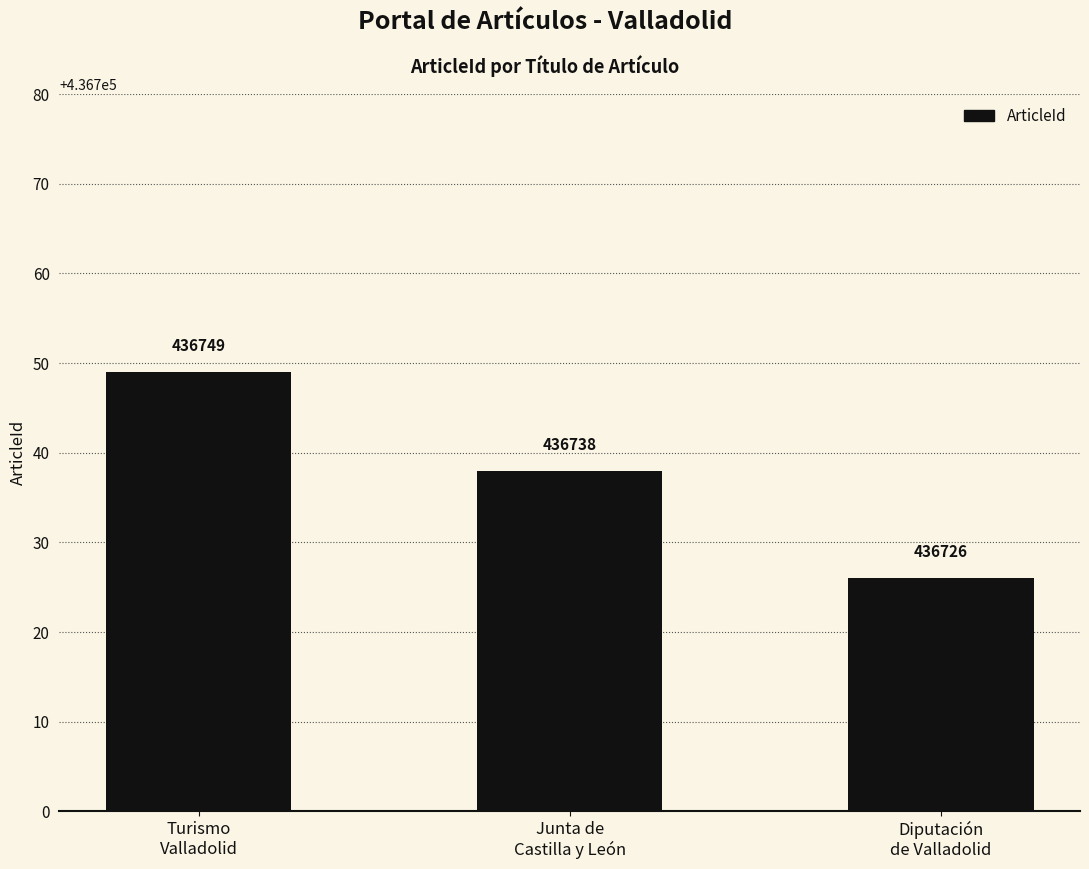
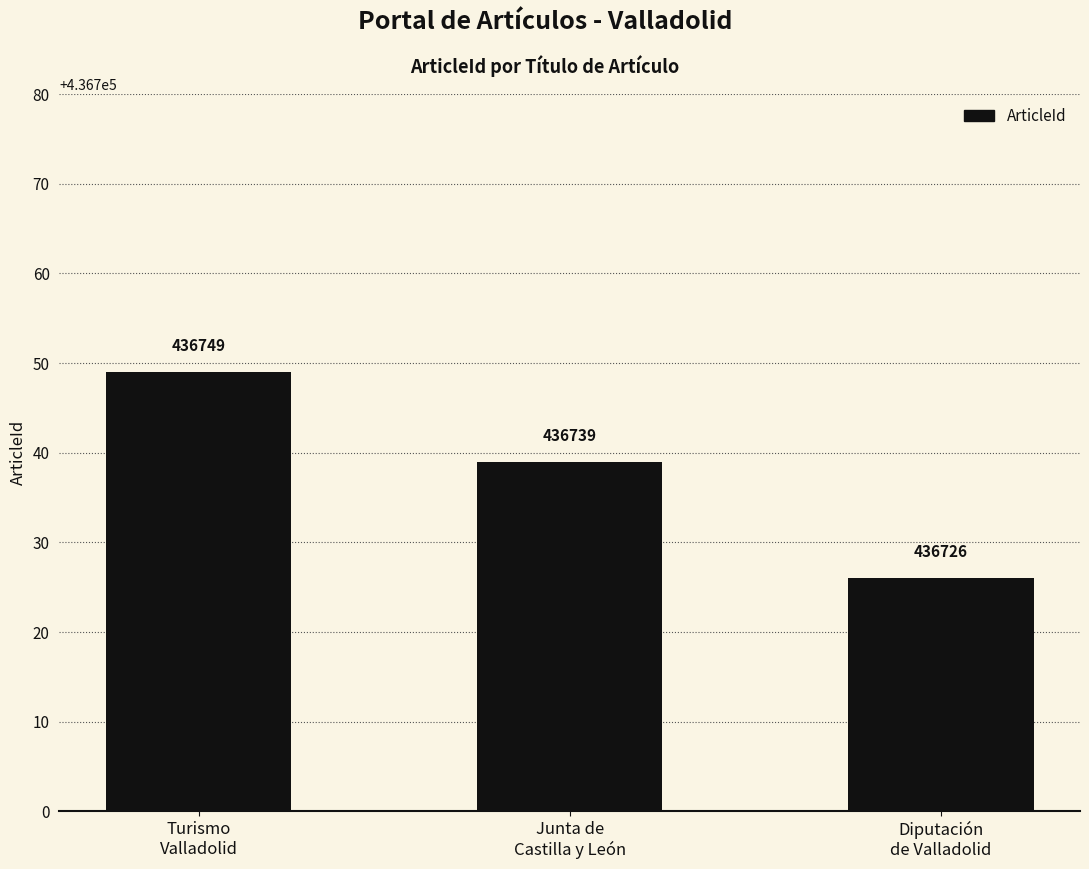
  {
    "Turismo Valladolid": 436749,
-   "Junta de Castilla y León": 436738,
+   "Junta de Castilla y León": 436739,
    "Diputación de Valladolid": 436726
  }
